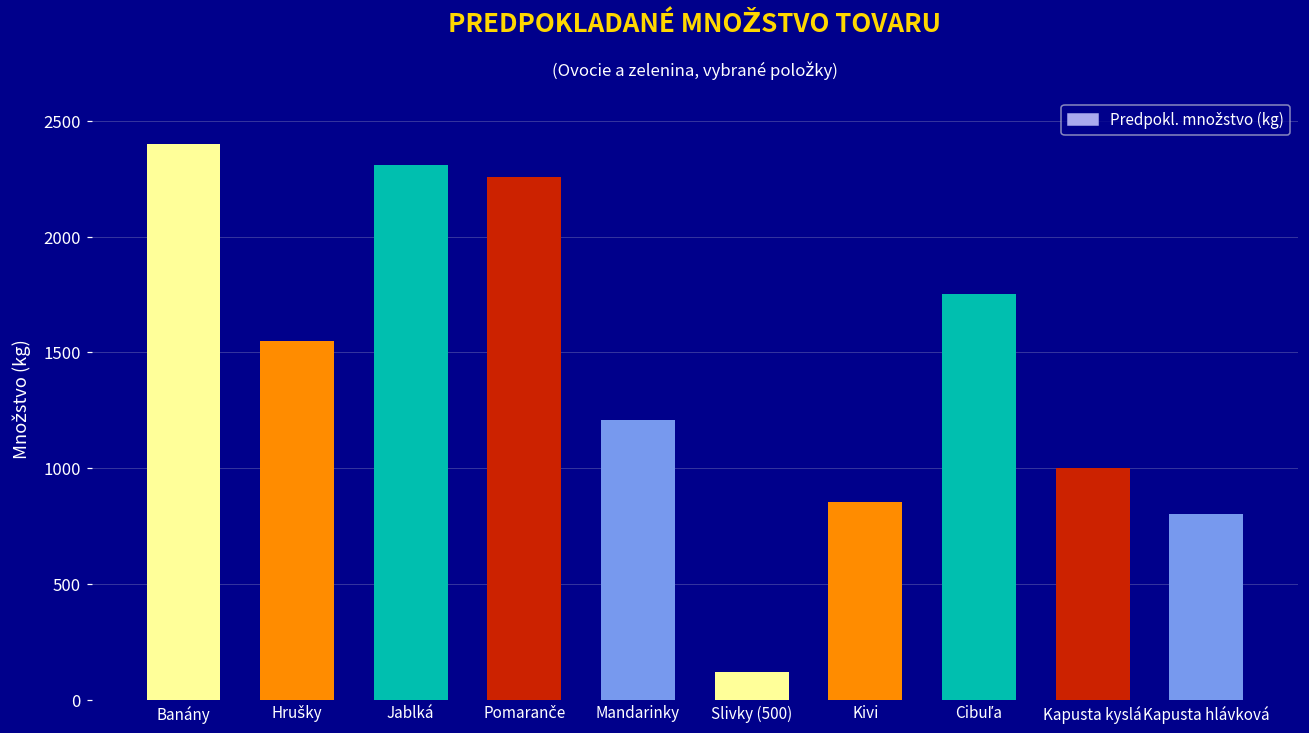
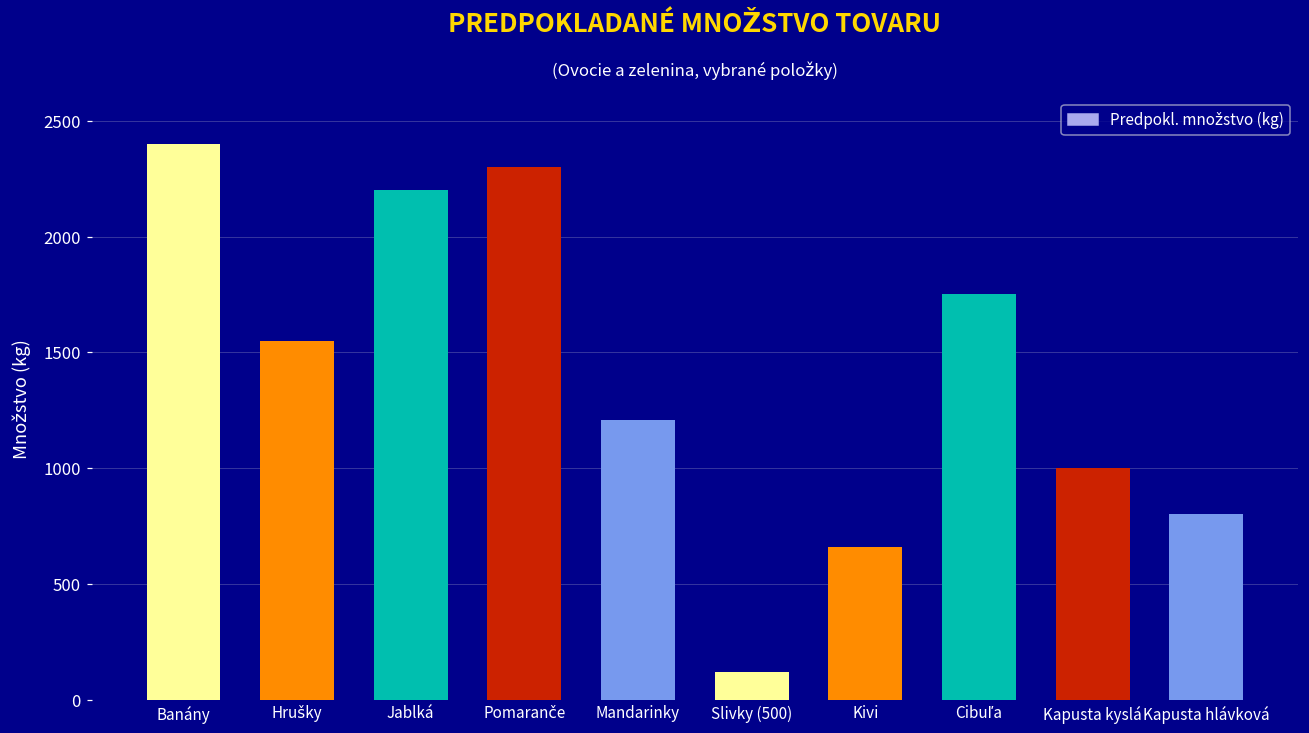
  {
    "Banány": 2400,
    "Hrušky": 1550,
-   "Jablká": 2310,
-   "Pomaranče": 2260,
+   "Jablká": 2200,
+   "Pomaranče": 2300,
    "Mandarinky": 1210,
    "Slivky (500)": 120,
-   "Kivi": 850,
+   "Kivi": 660,
    "Cibuľa": 1750,
    "Kapusta kyslá": 1000,
    "Kapusta hlávková": 800
  }
